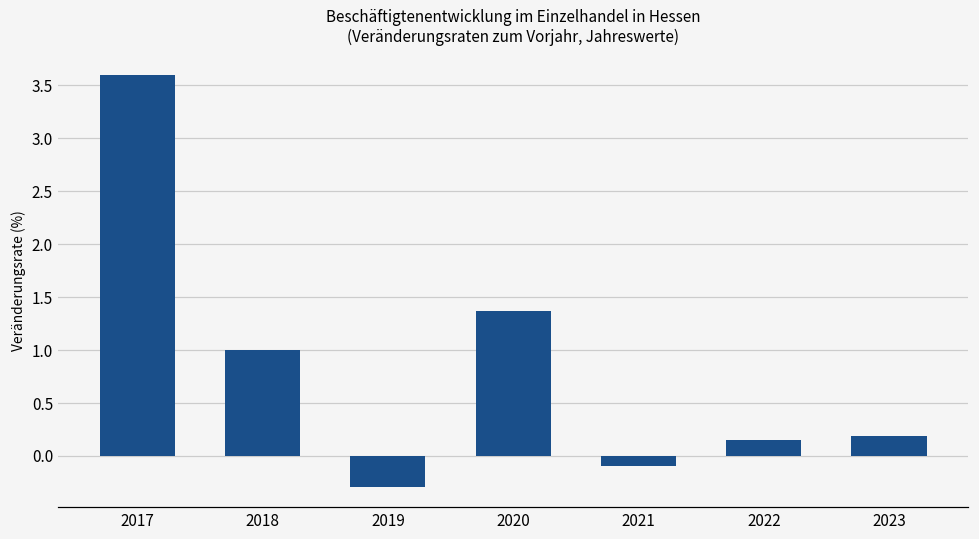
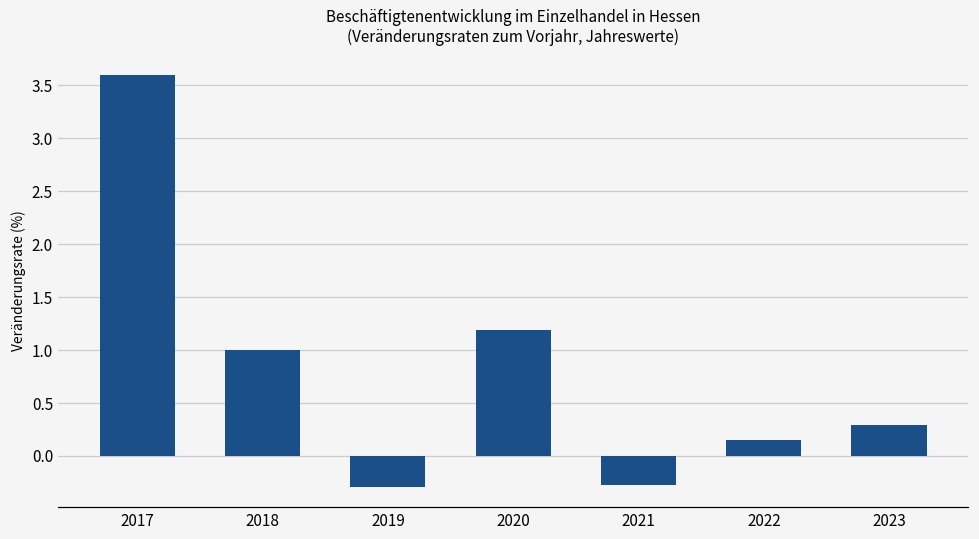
  {
    "2017": 3.6,
    "2018": 1.0,
    "2019": -0.3,
-   "2020": 1.4,
-   "2021": -0.1,
+   "2020": 1.2,
+   "2021": -0.3,
    "2022": 0.1,
-   "2023": 0.2
+   "2023": 0.3
  }
